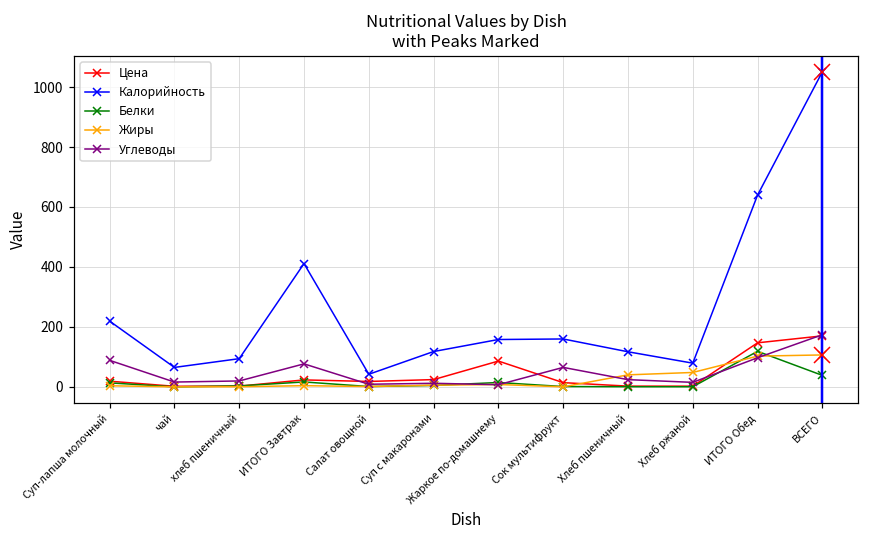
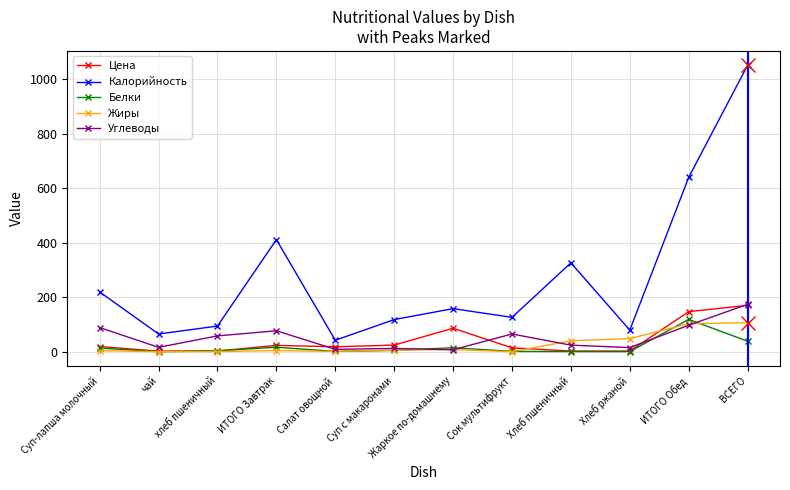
  {
    "Калорийность": {
      "Суп-лапша молочный": 220,
      "чай": 60,
      "хлеб пшеничный": 90,
      "ИТОГО Завтрак": 410,
      "Салат овощной": 40,
      "Суп с макаронами": 120,
      "Жаркое по-домашнему": 160,
-     "Сок мультифрукт": 160,
-     "Хлеб пшеничный": 120,
+     "Сок мультифрукт": 130,
+     "Хлеб пшеничный": 330,
      "Хлеб ржаной": 80,
      "ИТОГО Обед": 640
    },
    "Белки": {
      "ИТОГО Обед": 120,
      "ВСЕГО": 40
    },
    "Жиры": {
      "Суп-лапша молочный": 0,
      "ИТОГО Завтрак": 0,
      "Хлеб пшеничный": 40,
      "Хлеб ржаной": 50
    },
    "Углеводы": {
      "Суп-лапша молочный": 90,
      "чай": 20,
-     "хлеб пшеничный": 20,
+     "хлеб пшеничный": 60,
      "ИТОГО Завтрак": 80,
      "Сок мультифрукт": 60,
      "Хлеб пшеничный": 20,
      "Хлеб ржаной": 20
    }
  }
